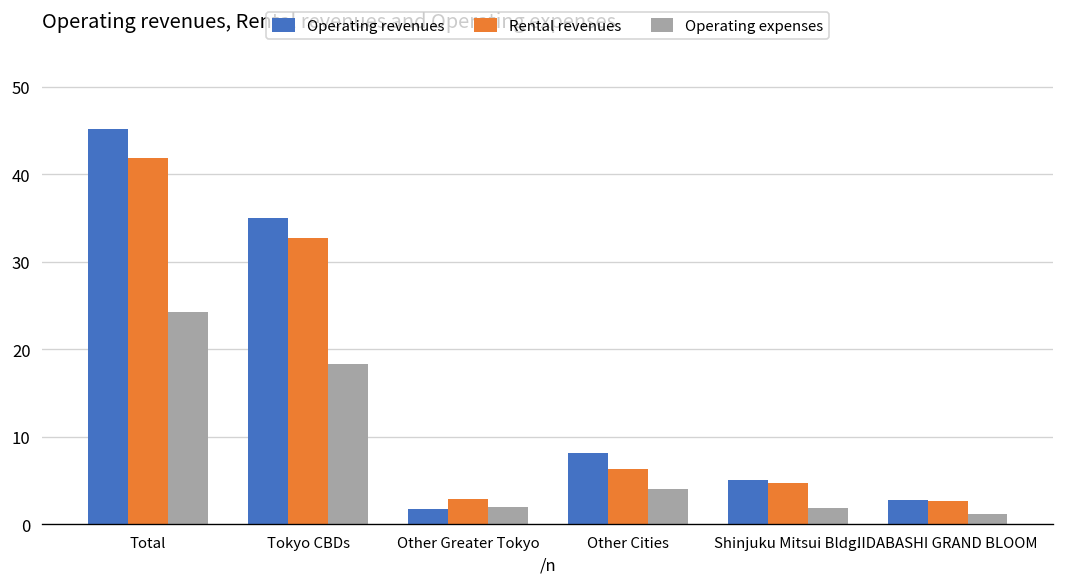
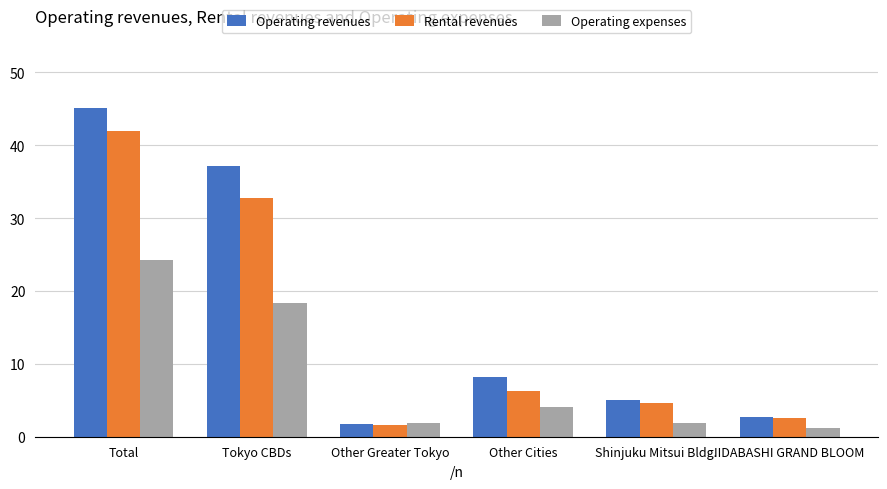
  {
    "Operating revenues": {
      "Total": 45,
-     "Tokyo CBDs": 35,
+     "Tokyo CBDs": 37,
      "Other Greater Tokyo": 2,
      "Other Cities": 8,
      "Shinjuku Mitsui Bldg.": 5,
      "IIDABASHI GRAND BLOOM": 3
    },
    "Rental revenues": {
      "Total": 42,
      "Tokyo CBDs": 33,
-     "Other Greater Tokyo": 3,
+     "Other Greater Tokyo": 2,
      "Other Cities": 6,
      "Shinjuku Mitsui Bldg.": 5,
      "IIDABASHI GRAND BLOOM": 3
    },
    "Operating expenses": {
      "Total": 24,
      "Tokyo CBDs": 18,
      "Other Greater Tokyo": 2,
      "Other Cities": 4,
      "Shinjuku Mitsui Bldg.": 2,
      "IIDABASHI GRAND BLOOM": 1
    }
  }
